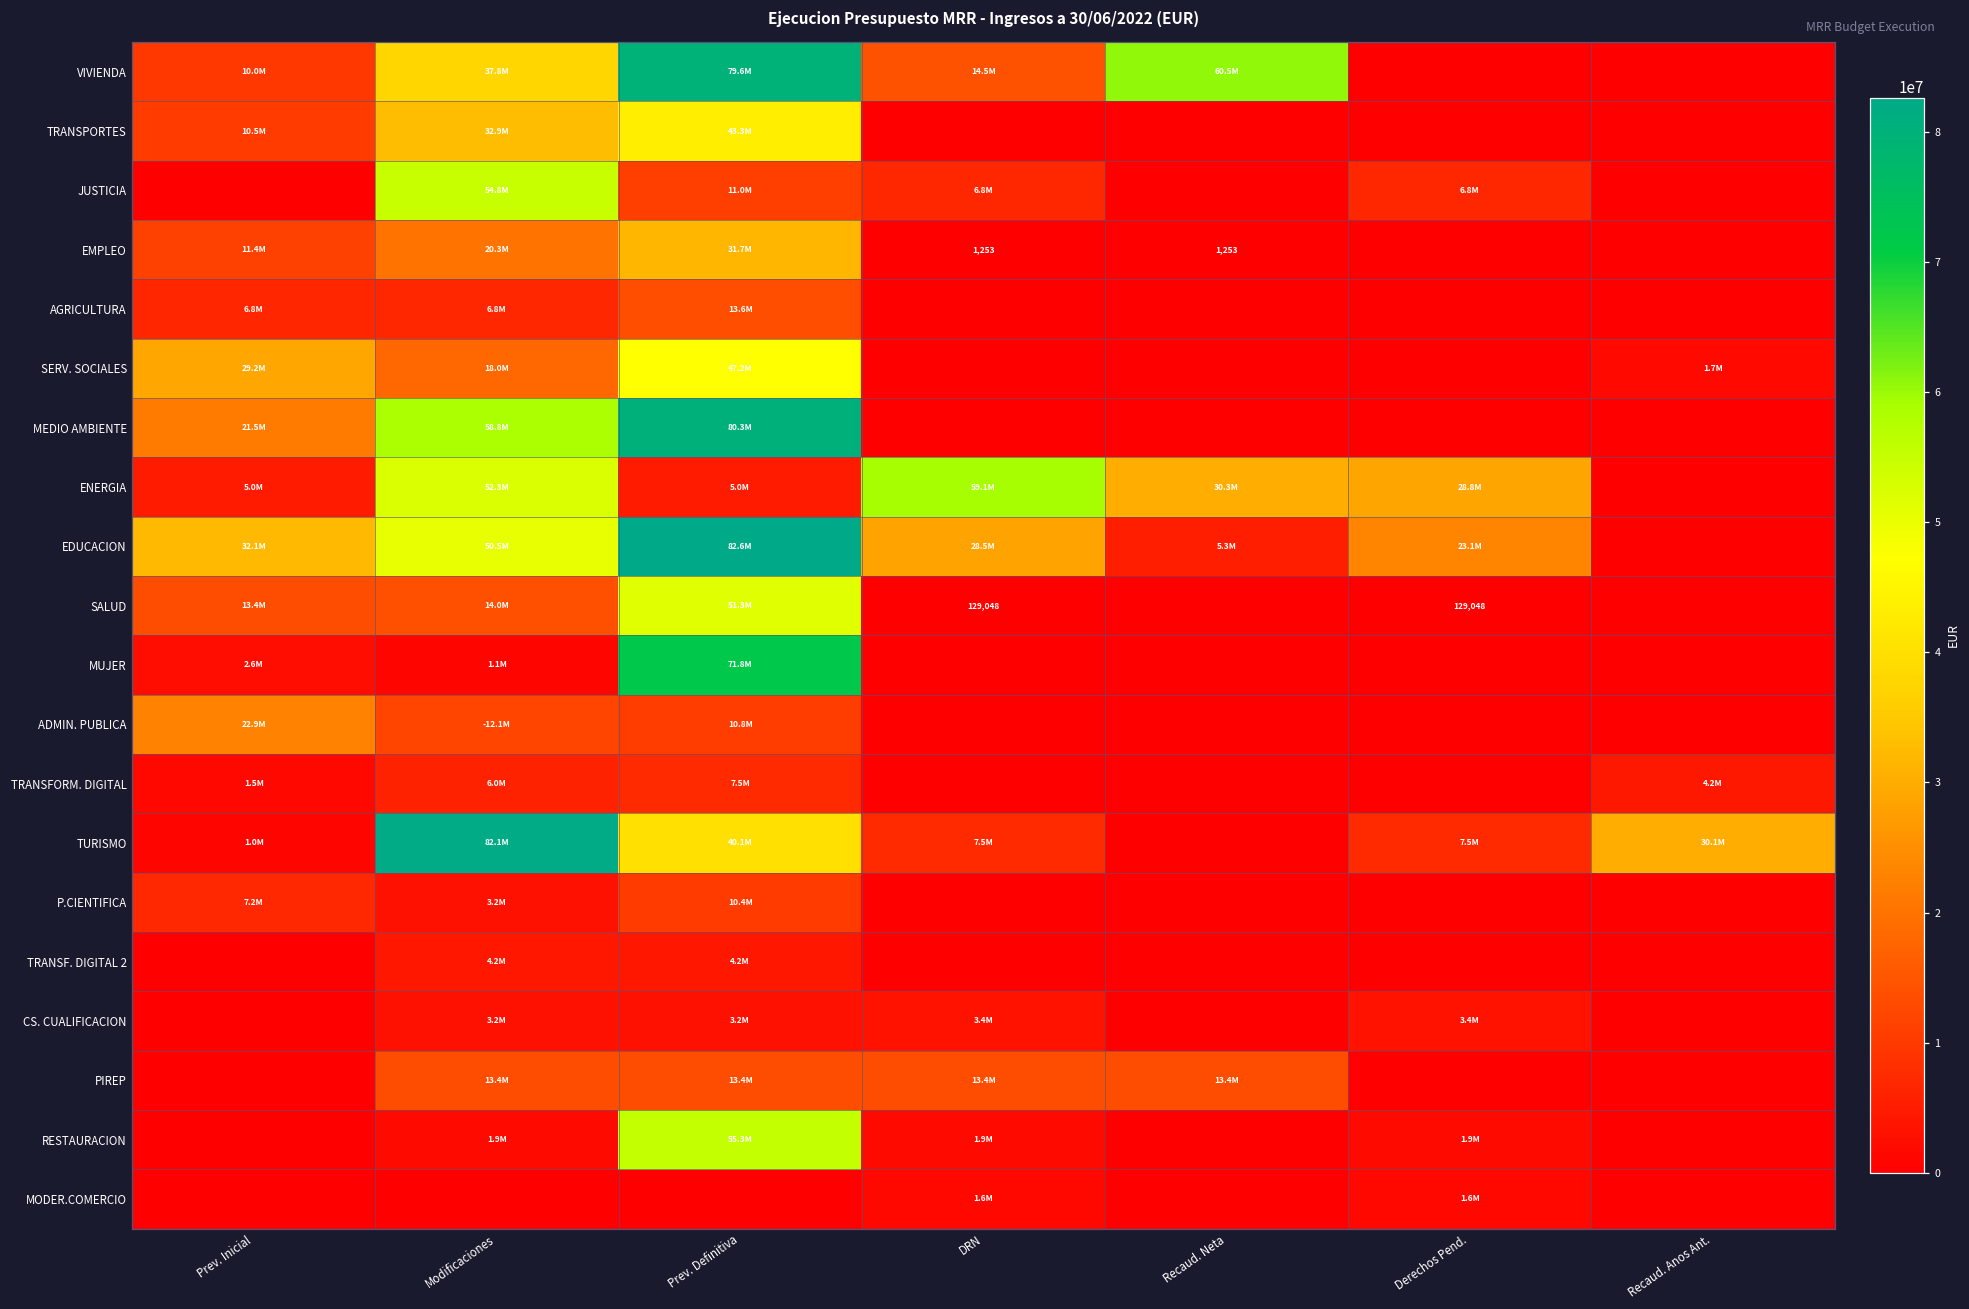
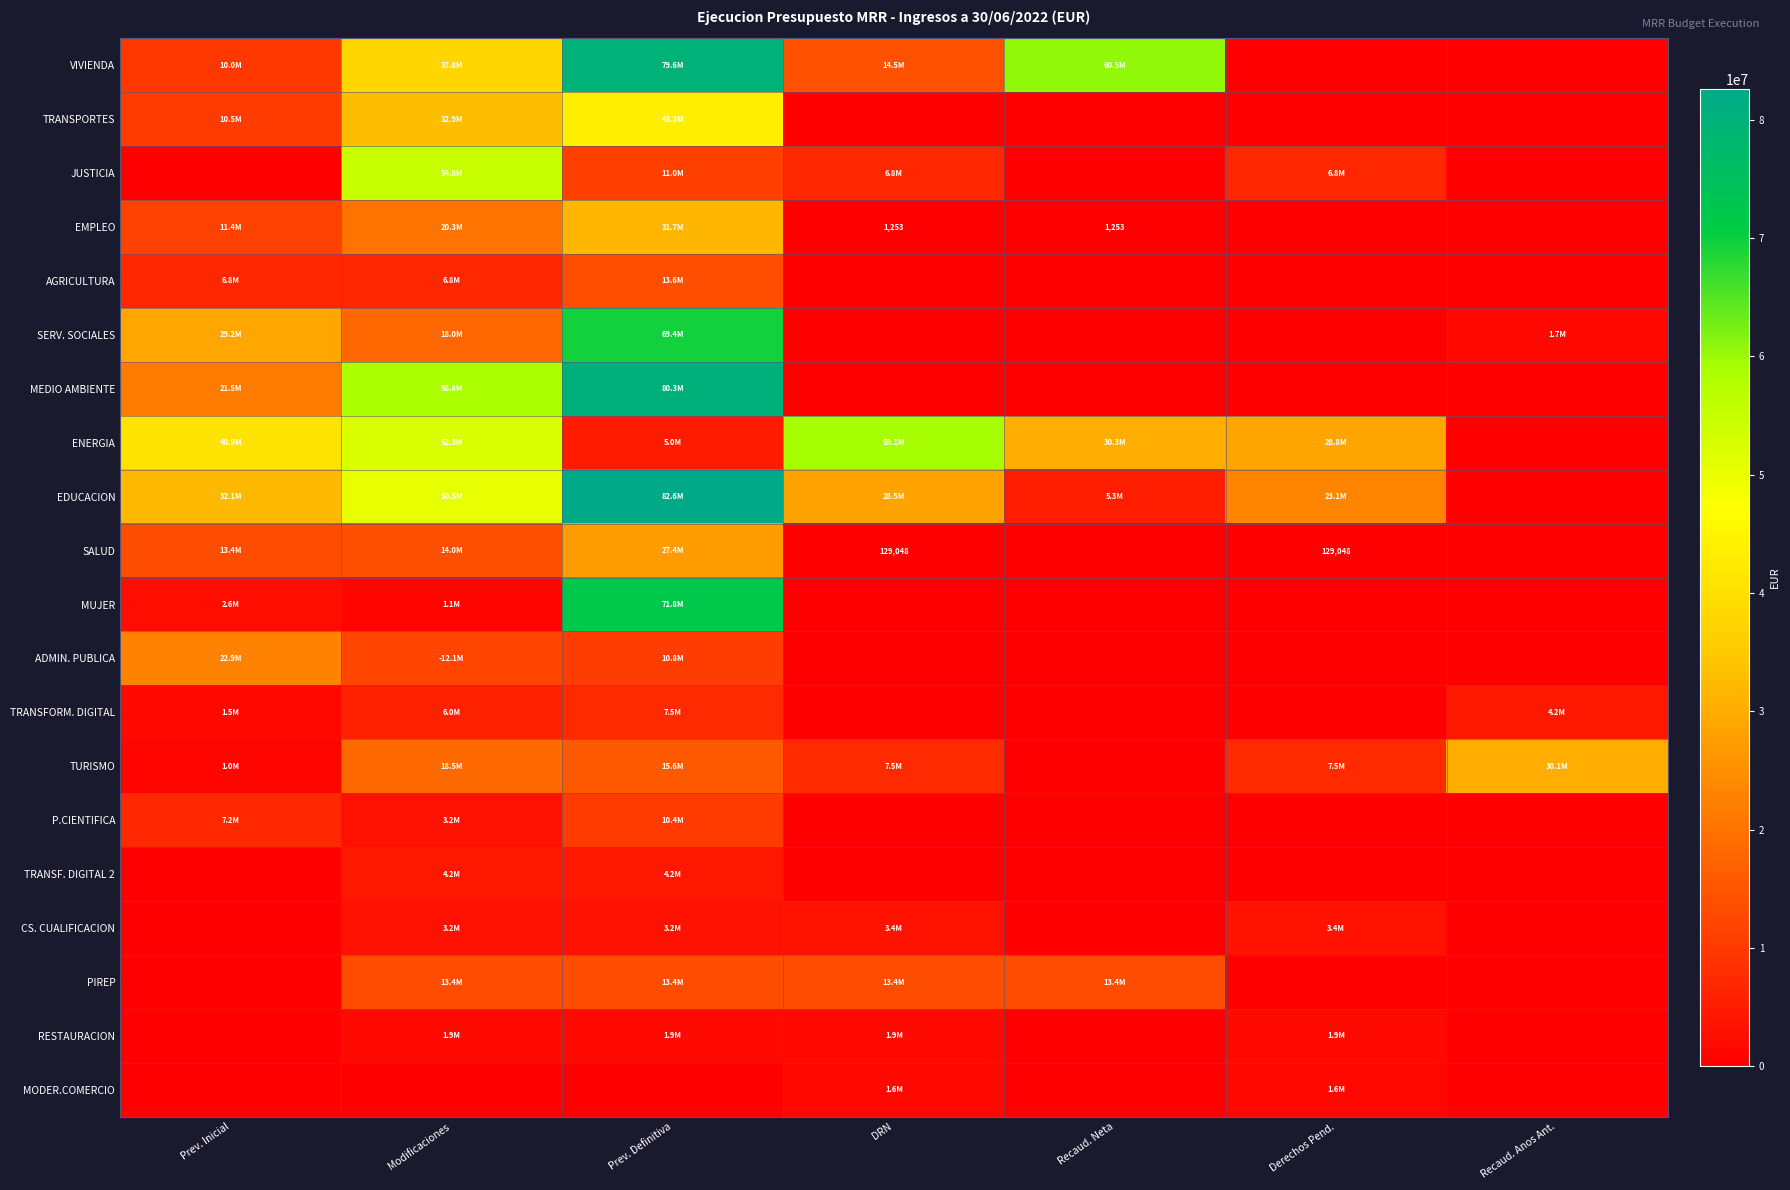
  {
    "VIVIENDA": {
      "Prev. Inicial": "10.0M",
      "Modificaciones": "37.8M",
      "Prev. Definitiva": "79.6M",
      "DRN": "14.5M",
      "Recaud. Neta": "60.5M"
    },
    "TRANSPORTES": {
      "Prev. Inicial": "10.5M",
      "Modificaciones": "32.9M",
      "Prev. Definitiva": "43.3M"
    },
    "JUSTICIA": {
      "Modificaciones": "54.8M",
      "Prev. Definitiva": "11.0M",
      "DRN": "6.8M",
      "Derechos Pend.": "6.8M"
    },
    "EMPLEO": {
      "Prev. Inicial": "11.4M",
      "Modificaciones": "20.3M",
      "Prev. Definitiva": "31.7M",
      "DRN": "1,253",
      "Recaud. Neta": "1,253"
    },
    "AGRICULTURA": {
      "Prev. Inicial": "6.8M",
      "Modificaciones": "6.8M",
      "Prev. Definitiva": "13.6M"
    },
    "SERV. SOCIALES": {
      "Prev. Inicial": "29.2M",
      "Modificaciones": "18.0M",
-     "Prev. Definitiva": "47.2M",
+     "Prev. Definitiva": "69.4M",
      "Recaud. Anos Ant.": "1.7M"
    },
    "MEDIO AMBIENTE": {
      "Prev. Inicial": "21.5M",
      "Modificaciones": "58.8M",
      "Prev. Definitiva": "80.3M"
    },
    "ENERGIA": {
-     "Prev. Inicial": "5.0M",
+     "Prev. Inicial": "40.9M",
      "Modificaciones": "52.3M",
      "Prev. Definitiva": "5.0M",
      "DRN": "59.1M",
      "Recaud. Neta": "30.3M",
      "Derechos Pend.": "28.8M"
    },
    "EDUCACION": {
      "Prev. Inicial": "32.1M",
      "Modificaciones": "50.5M",
      "Prev. Definitiva": "82.6M",
      "DRN": "28.5M",
      "Recaud. Neta": "5.3M",
      "Derechos Pend.": "23.1M"
    },
    "SALUD": {
      "Prev. Inicial": "13.4M",
      "Modificaciones": "14.0M",
-     "Prev. Definitiva": "51.3M",
+     "Prev. Definitiva": "27.4M",
      "DRN": "129,048",
      "Derechos Pend.": "129,048"
    },
    "MUJER": {
      "Prev. Inicial": "2.6M",
      "Modificaciones": "1.1M",
      "Prev. Definitiva": "71.8M"
    },
    "ADMIN. PUBLICA": {
      "Prev. Inicial": "22.9M",
      "Modificaciones": "-12.1M",
      "Prev. Definitiva": "10.8M"
    },
    "TRANSFORM. DIGITAL": {
      "Prev. Inicial": "1.5M",
      "Modificaciones": "6.0M",
      "Prev. Definitiva": "7.5M",
      "Recaud. Anos Ant.": "4.2M"
    },
    "TURISMO": {
      "Prev. Inicial": "1.0M",
-     "Modificaciones": "82.1M",
-     "Prev. Definitiva": "40.1M",
+     "Modificaciones": "18.5M",
+     "Prev. Definitiva": "15.6M",
      "DRN": "7.5M",
      "Derechos Pend.": "7.5M",
      "Recaud. Anos Ant.": "30.1M"
    },
    "P.CIENTIFICA": {
      "Prev. Inicial": "7.2M",
      "Modificaciones": "3.2M",
      "Prev. Definitiva": "10.4M"
    },
    "TRANSF. DIGITAL 2": {
      "Modificaciones": "4.2M",
      "Prev. Definitiva": "4.2M"
    },
    "CS. CUALIFICACION": {
      "Modificaciones": "3.2M",
      "Prev. Definitiva": "3.2M",
      "DRN": "3.4M",
      "Derechos Pend.": "3.4M"
    },
    "PIREP": {
      "Modificaciones": "13.4M",
      "Prev. Definitiva": "13.4M",
      "DRN": "13.4M",
      "Recaud. Neta": "13.4M"
    },
    "RESTAURACION": {
      "Modificaciones": "1.9M",
-     "Prev. Definitiva": "55.3M",
+     "Prev. Definitiva": "1.9M",
      "DRN": "1.9M",
      "Derechos Pend.": "1.9M"
    },
    "MODER.COMERCIO": {
      "DRN": "1.6M",
      "Derechos Pend.": "1.6M"
    }
  }
